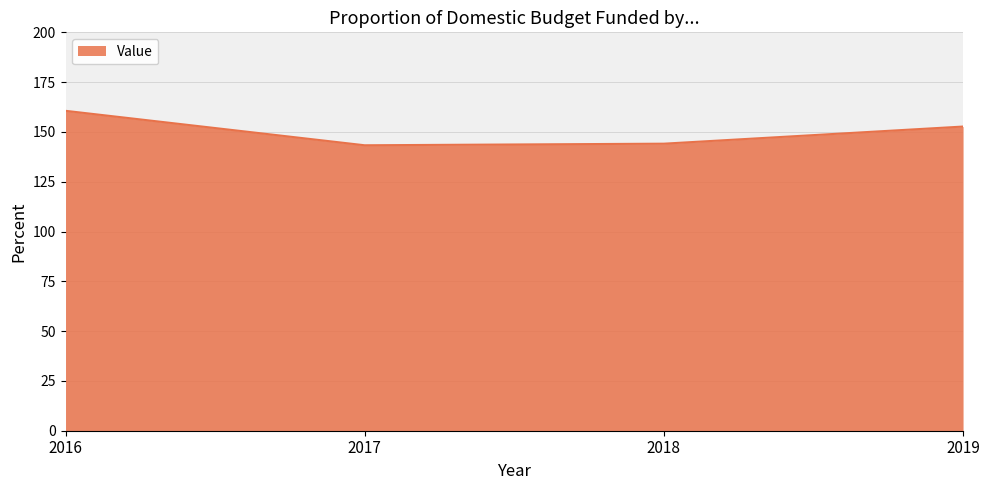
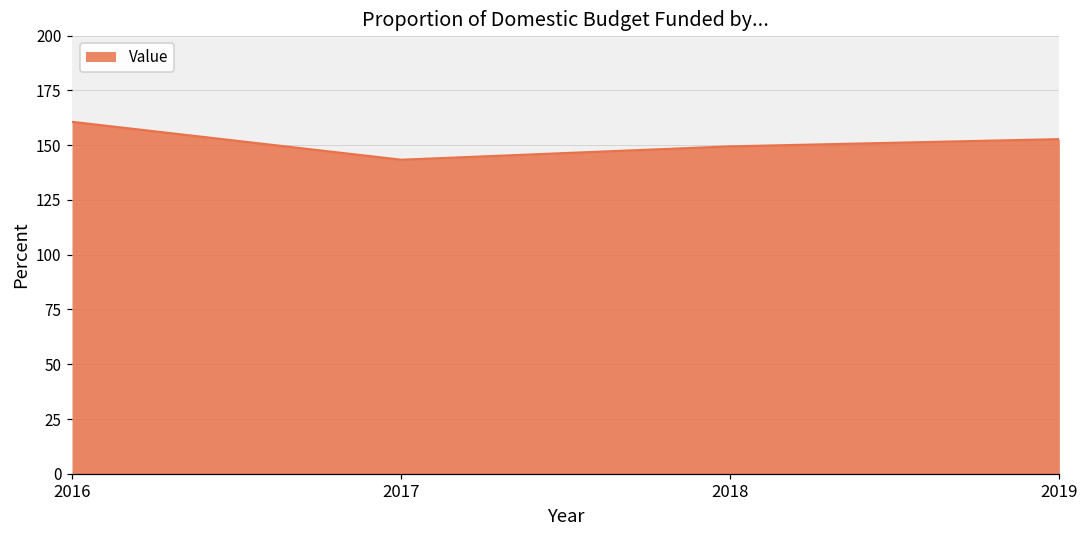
  {
    "2016": 161,
    "2017": 143,
-   "2018": 144,
+   "2018": 149,
    "2019": 153
  }
